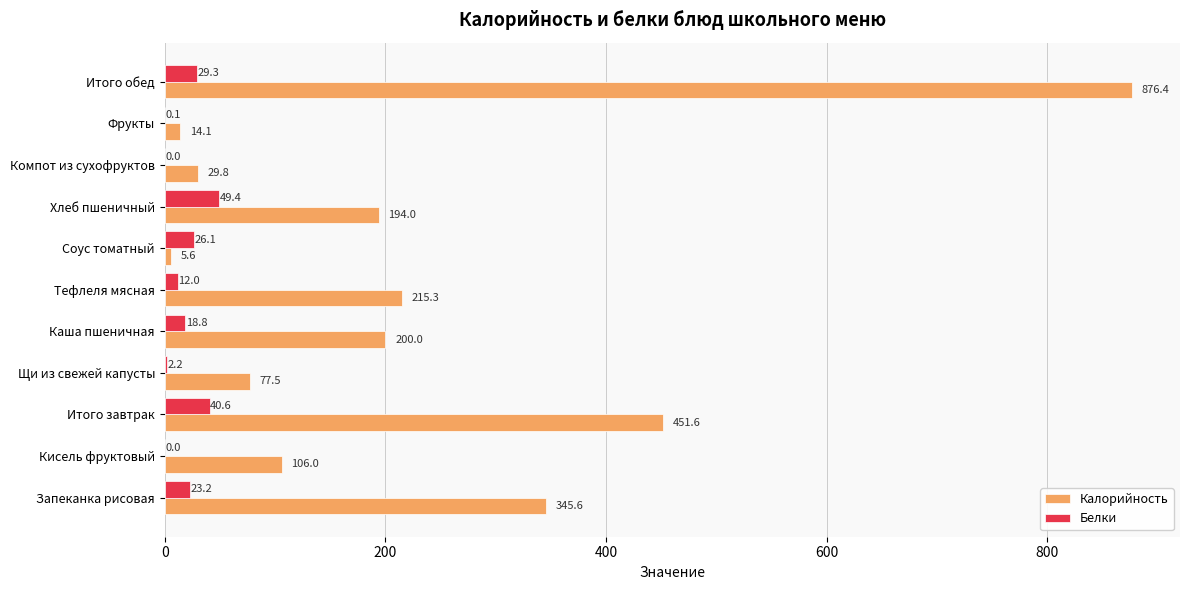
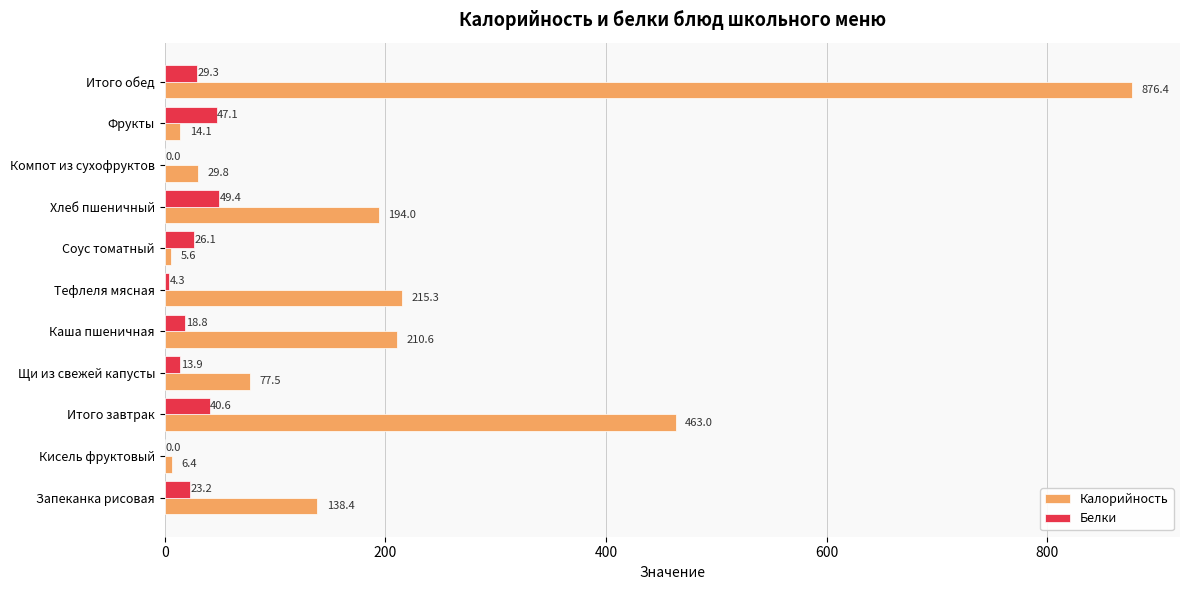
  {
    "Калорийность": {
      "Итого обед": 876.4,
      "Фрукты": 14.1,
      "Компот из сухофруктов": 29.8,
      "Хлеб пшеничный": 194.0,
      "Соус томатный": 5.6,
      "Тефлеля мясная": 215.3,
-     "Каша пшеничная": 200.0,
+     "Каша пшеничная": 210.6,
      "Щи из свежей капусты": 77.5,
-     "Итого завтрак": 451.6,
-     "Кисель фруктовый": 106.0,
-     "Запеканка рисовая": 345.6
+     "Итого завтрак": 463.0,
+     "Кисель фруктовый": 6.4,
+     "Запеканка рисовая": 138.4
    },
    "Белки": {
      "Итого обед": 29.3,
-     "Фрукты": 0.1,
+     "Фрукты": 47.1,
      "Компот из сухофруктов": 0.0,
      "Хлеб пшеничный": 49.4,
      "Соус томатный": 26.1,
-     "Тефлеля мясная": 12.0,
+     "Тефлеля мясная": 4.3,
      "Каша пшеничная": 18.8,
-     "Щи из свежей капусты": 2.2,
+     "Щи из свежей капусты": 13.9,
      "Итого завтрак": 40.6,
      "Кисель фруктовый": 0.0,
      "Запеканка рисовая": 23.2
    }
  }
